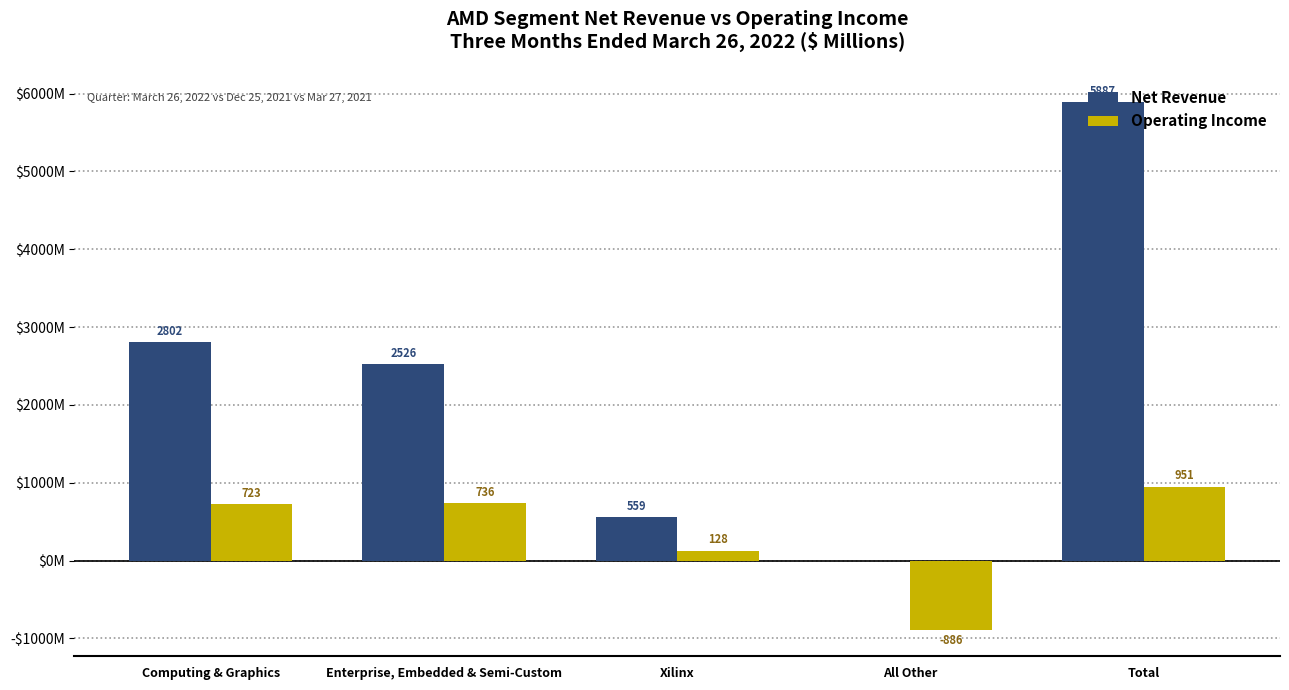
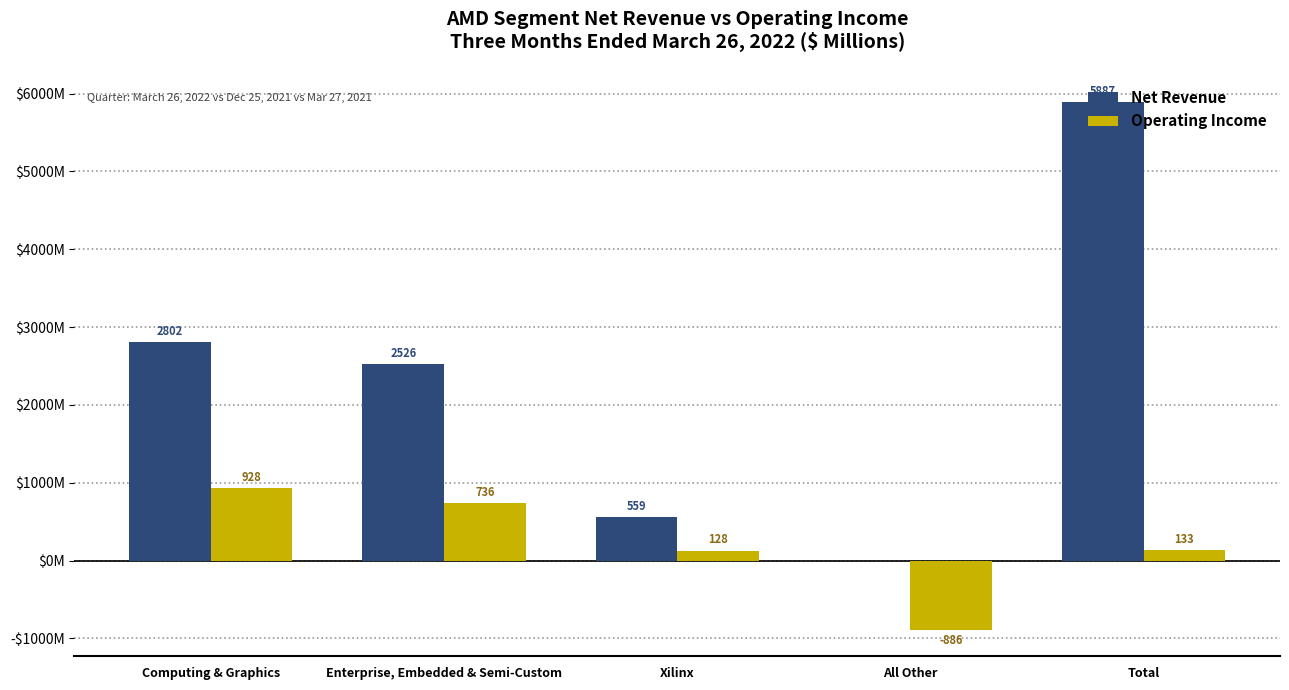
  {
    "Net Revenue": {
      "Computing & Graphics": 2802,
      "Enterprise, Embedded & Semi-Custom": 2526,
      "Xilinx": 559
    },
    "Operating Income": {
-     "Computing & Graphics": 723,
+     "Computing & Graphics": 928,
      "Enterprise, Embedded & Semi-Custom": 736,
      "Xilinx": 128,
      "All Other": -886,
-     "Total": 951
+     "Total": 133
    }
  }
